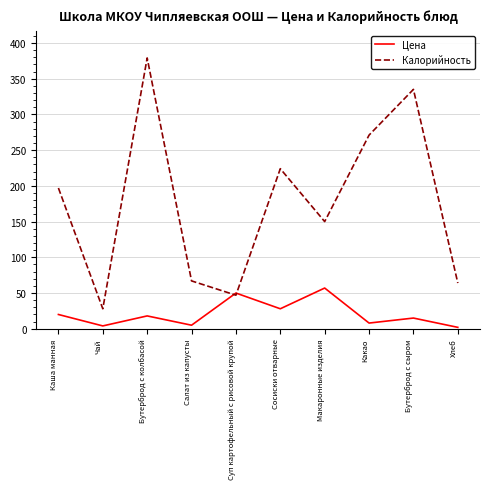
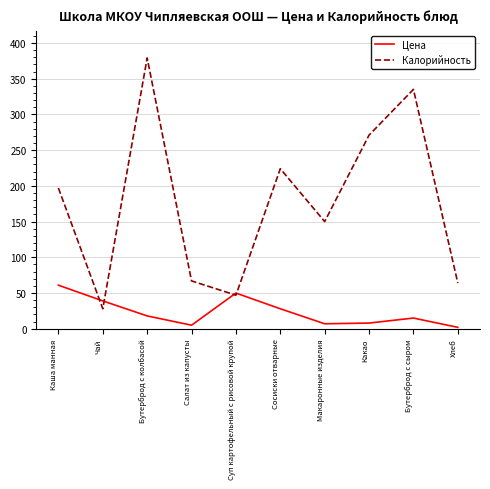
  {
    "Цена": {
-     "Каша манная": 20,
-     "Чай": 0,
+     "Каша манная": 60,
+     "Чай": 40,
      "Бутерброд с колбасой": 20,
      "Салат из капусты": 10,
      "Сосиски отварные": 30,
-     "Макаронные изделия": 60,
+     "Макаронные изделия": 10,
      "Какао": 10,
      "Бутерброд с сыром": 20,
      "Хлеб": 0
    },
    "Калорийность": {
      "Каша манная": 200,
      "Чай": 30,
      "Бутерброд с колбасой": 380,
      "Салат из капусты": 70,
      "Сосиски отварные": 220,
      "Макаронные изделия": 150,
      "Какао": 270,
      "Бутерброд с сыром": 340,
      "Хлеб": 60
    }
  }
